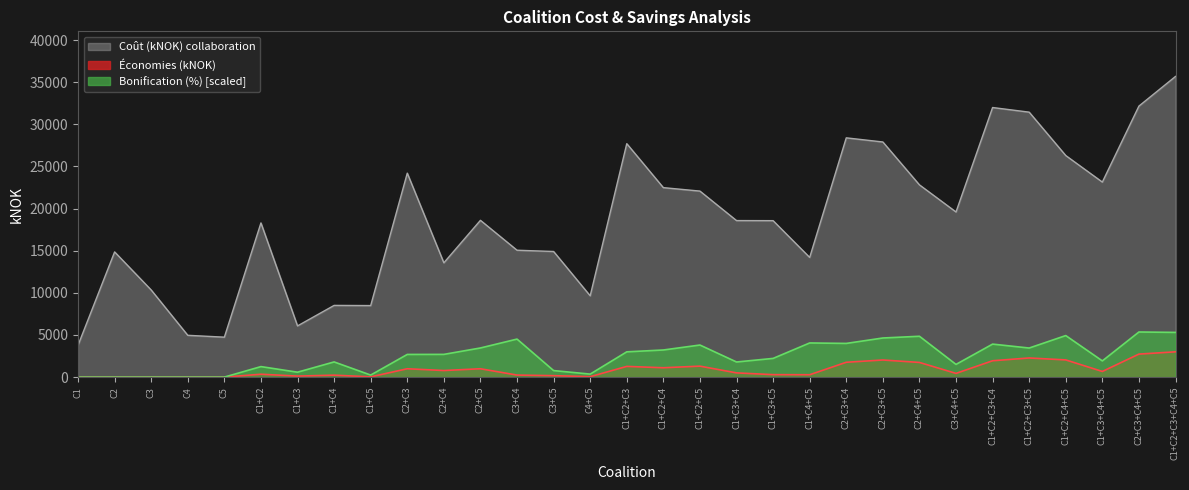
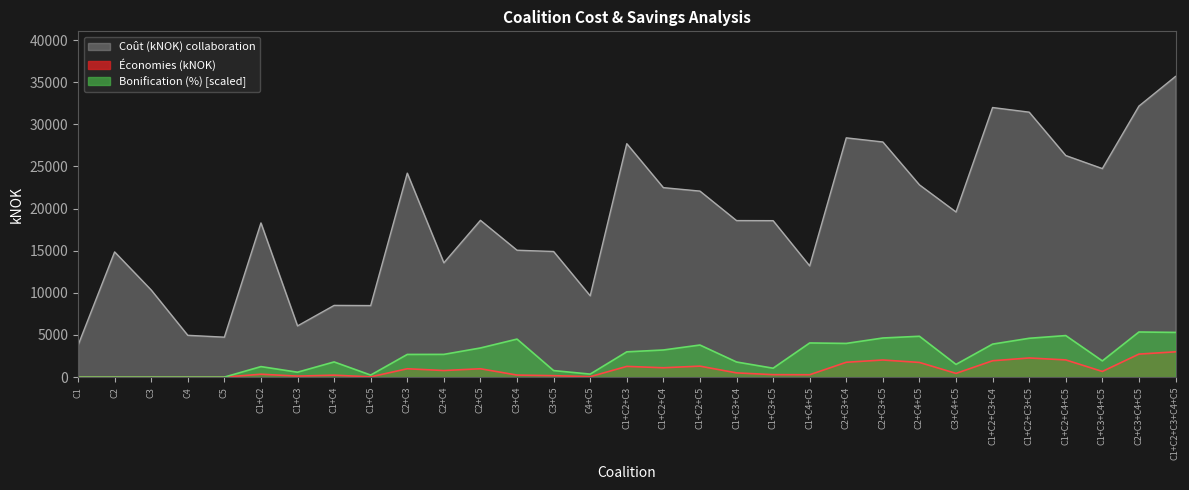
  {
    "Coût (kNOK) collaboration": {
      "C1": 4000,
      "C2": 15000,
      "C3": 10000,
      "C4": 5000,
      "C5": 5000,
      "C1+C2": 18000,
      "C1+C3": 6000,
      "C1+C4": 9000,
      "C1+C5": 8000,
      "C2+C3": 24000,
      "C2+C4": 14000,
      "C2+C5": 19000,
      "C3+C4": 15000,
      "C3+C5": 15000,
      "C4+C5": 10000,
      "C1+C2+C3": 28000,
      "C1+C2+C4": 22000,
      "C1+C2+C5": 22000,
      "C1+C3+C4": 19000,
      "C1+C3+C5": 19000,
-     "C1+C4+C5": 14000,
+     "C1+C4+C5": 13000,
      "C2+C3+C4": 28000,
      "C2+C3+C5": 28000,
      "C2+C4+C5": 23000,
      "C3+C4+C5": 20000,
      "C1+C2+C3+C4": 32000,
      "C1+C2+C3+C5": 31000,
      "C1+C2+C4+C5": 26000,
-     "C1+C3+C4+C5": 23000,
+     "C1+C3+C4+C5": 25000,
      "C2+C3+C4+C5": 32000,
      "C1+C2+C3+C4+C5": 36000
    },
    "Économies (kNOK)": {
      "C1+C2": 0,
      "C1+C3": 0,
      "C1+C4": 0,
      "C2+C3": 1000,
      "C2+C4": 1000,
      "C2+C5": 1000,
      "C3+C4": 0,
      "C3+C5": 0,
      "C4+C5": 0,
      "C1+C2+C3": 1000,
      "C1+C2+C4": 1000,
      "C1+C2+C5": 1000,
      "C1+C3+C4": 1000,
      "C1+C3+C5": 0,
      "C1+C4+C5": 0,
      "C2+C3+C4": 2000,
      "C2+C3+C5": 2000,
      "C2+C4+C5": 2000,
      "C3+C4+C5": 0,
      "C1+C2+C3+C4": 2000,
      "C1+C2+C3+C5": 2000,
      "C1+C2+C4+C5": 2000,
      "C1+C3+C4+C5": 1000,
      "C2+C3+C4+C5": 3000,
      "C1+C2+C3+C4+C5": 3000
    },
    "Bonification (%) [scaled]": {
      "C1+C2": 1000,
      "C1+C3": 1000,
      "C1+C4": 2000,
      "C2+C3": 3000,
      "C2+C4": 3000,
      "C2+C5": 3000,
      "C3+C4": 5000,
      "C3+C5": 1000,
      "C4+C5": 0,
      "C1+C2+C3": 3000,
      "C1+C2+C4": 3000,
      "C1+C2+C5": 4000,
      "C1+C3+C4": 2000,
-     "C1+C3+C5": 2000,
+     "C1+C3+C5": 1000,
      "C1+C4+C5": 4000,
      "C2+C3+C4": 4000,
      "C2+C3+C5": 5000,
      "C2+C4+C5": 5000,
      "C3+C4+C5": 2000,
      "C1+C2+C3+C4": 4000,
-     "C1+C2+C3+C5": 3000,
+     "C1+C2+C3+C5": 5000,
      "C1+C2+C4+C5": 5000,
      "C1+C3+C4+C5": 2000,
      "C2+C3+C4+C5": 5000,
      "C1+C2+C3+C4+C5": 5000
    }
  }
